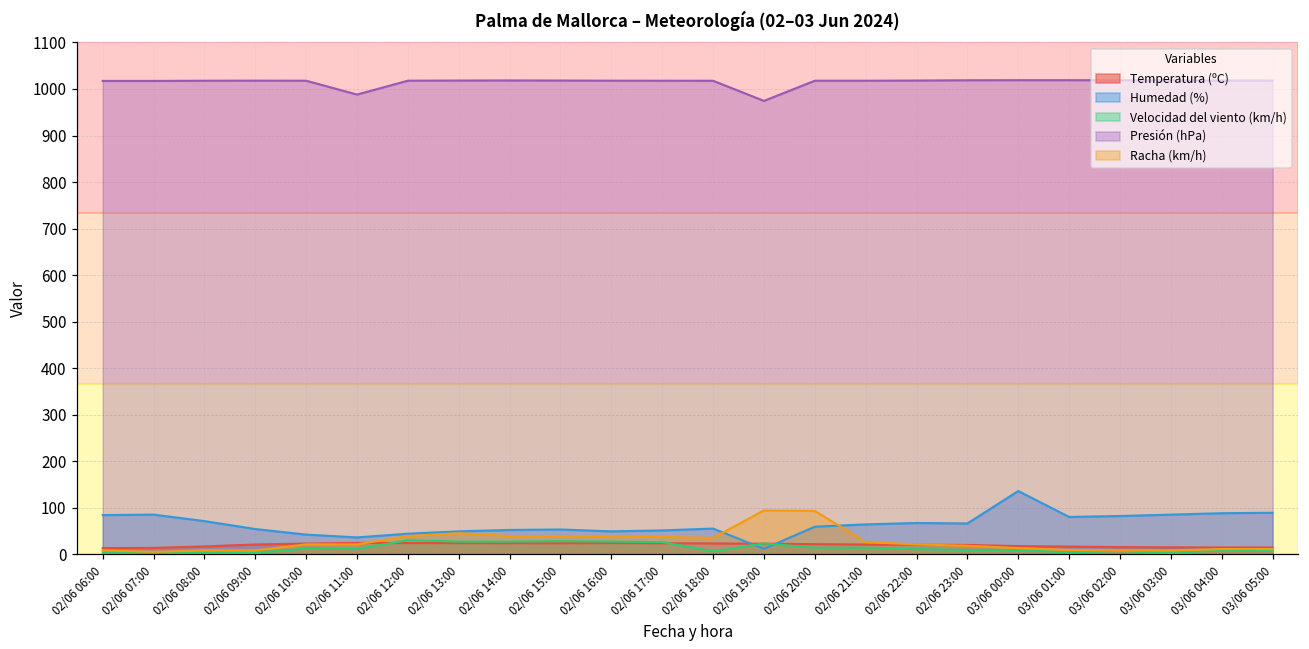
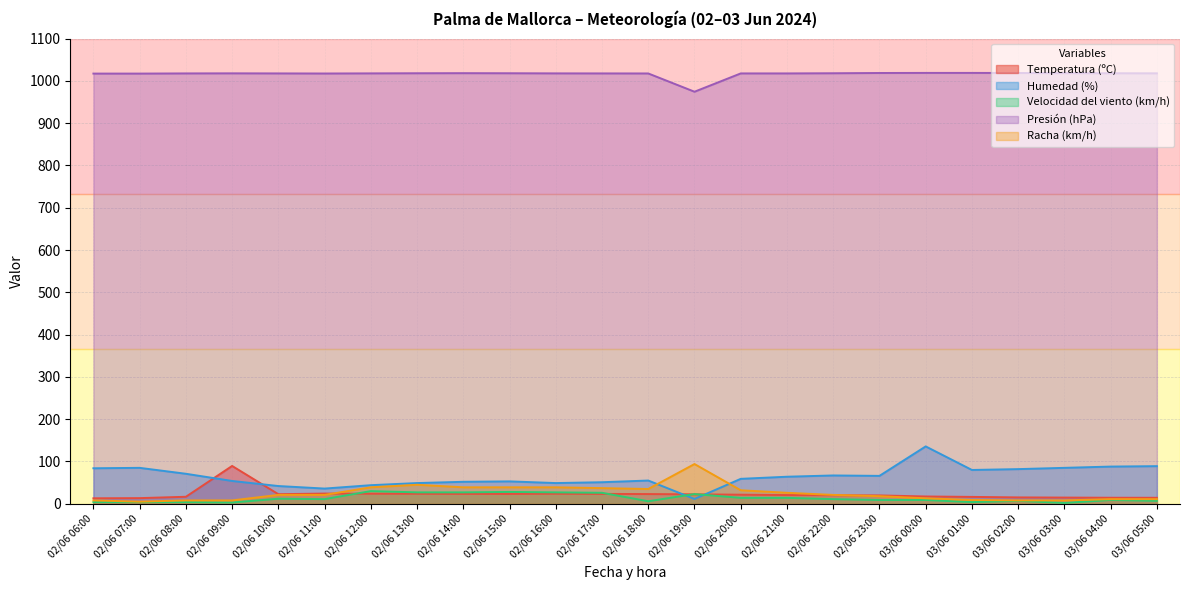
  {
    "Temperatura (ºC)": {
      "02/06 07:00": 10,
      "02/06 08:00": 20,
-     "02/06 09:00": 20,
+     "02/06 09:00": 90,
      "02/06 12:00": 20,
      "02/06 18:00": 20,
      "02/06 20:00": 20,
      "03/06 01:00": 20,
      "03/06 02:00": 20,
      "03/06 03:00": 10
    },
    "Humedad (%)": {
      "02/06 06:00": 80,
      "02/06 07:00": 90,
      "02/06 08:00": 70,
      "02/06 09:00": 50,
      "02/06 10:00": 40,
      "02/06 11:00": 40,
      "02/06 14:00": 50,
      "02/06 15:00": 50,
      "02/06 16:00": 50,
      "02/06 17:00": 50,
      "02/06 18:00": 60,
      "02/06 19:00": 10,
      "02/06 20:00": 60,
      "02/06 21:00": 60,
      "02/06 22:00": 70,
      "02/06 23:00": 70,
      "03/06 00:00": 140,
      "03/06 01:00": 80,
      "03/06 02:00": 80,
      "03/06 03:00": 90,
      "03/06 04:00": 90,
      "03/06 05:00": 90
    },
    "Velocidad del viento (km/h)": {
      "02/06 10:00": 10,
      "02/06 11:00": 10,
      "02/06 12:00": 30,
      "02/06 18:00": 10,
      "02/06 20:00": 10,
      "02/06 21:00": 10,
      "02/06 22:00": 10,
      "02/06 23:00": 10
    },
    "Presión (hPa)": {
      "02/06 06:00": 1020,
      "02/06 07:00": 1020,
      "02/06 08:00": 1020,
      "02/06 09:00": 1020,
      "02/06 10:00": 1020,
-     "02/06 11:00": 990,
+     "02/06 11:00": 1020,
      "02/06 12:00": 1020,
      "02/06 13:00": 1020,
      "02/06 14:00": 1020,
      "02/06 15:00": 1020,
      "02/06 16:00": 1020,
      "02/06 17:00": 1020,
      "02/06 18:00": 1020,
      "02/06 19:00": 970,
      "02/06 20:00": 1020,
      "02/06 21:00": 1020,
      "02/06 22:00": 1020,
      "02/06 23:00": 1020,
      "03/06 00:00": 1020,
      "03/06 01:00": 1020
    },
    "Racha (km/h)": {
      "02/06 14:00": 40,
      "02/06 15:00": 40,
      "02/06 16:00": 40,
      "02/06 17:00": 40,
      "02/06 18:00": 40,
      "02/06 19:00": 90,
-     "02/06 20:00": 90
+     "02/06 20:00": 30
    }
  }
